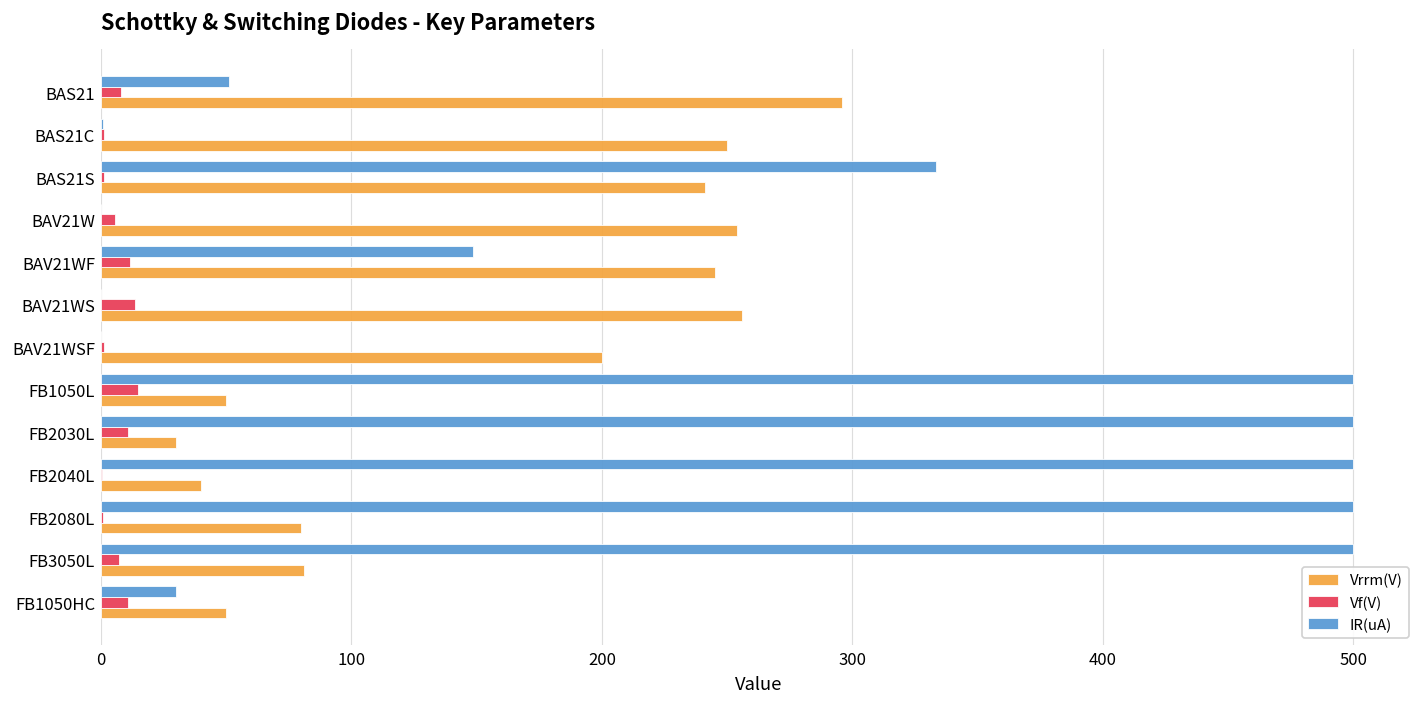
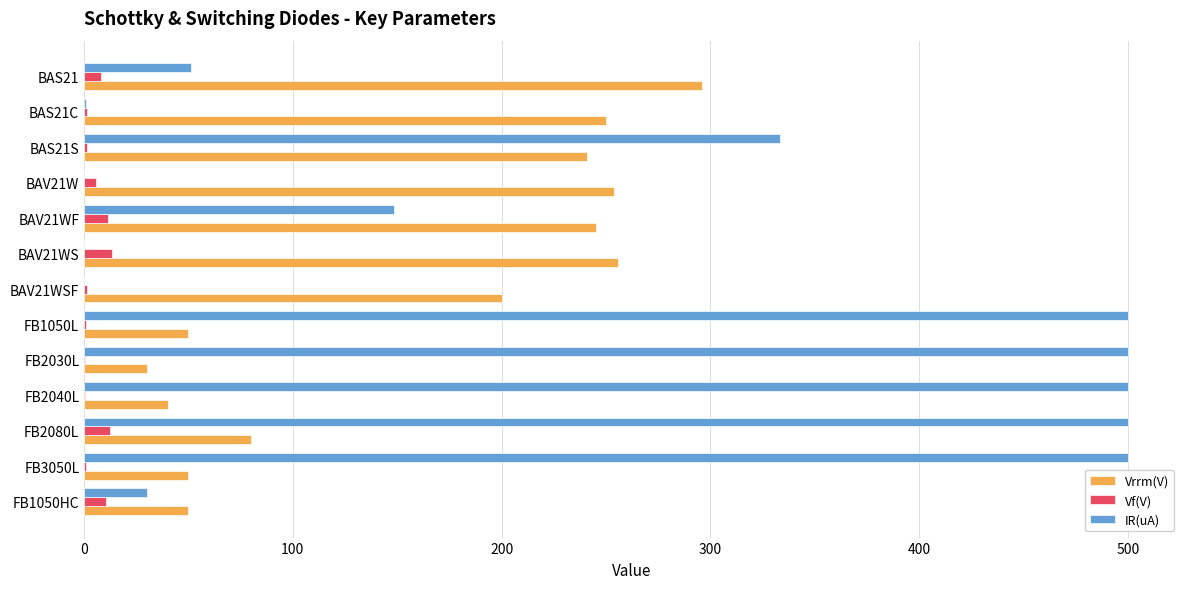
  {
    "Vrrm(V)": {
      "BAS21": 296,
      "BAS21C": 250,
      "BAS21S": 241,
      "BAV21W": 254,
      "BAV21WF": 245,
      "BAV21WS": 256,
      "BAV21WSF": 200,
      "FB1050L": 50,
      "FB2030L": 30,
      "FB2040L": 40,
      "FB2080L": 80,
-     "FB3050L": 81,
+     "FB3050L": 50,
      "FB1050HC": 50
    },
    "Vf(V)": {
      "BAS21": 8,
      "BAS21C": 1,
      "BAS21S": 1,
      "BAV21W": 6,
      "BAV21WF": 12,
      "BAV21WS": 14,
      "BAV21WSF": 1,
-     "FB1050L": 15,
-     "FB2030L": 11,
-     "FB2080L": 1,
-     "FB3050L": 7,
+     "FB1050L": 1,
+     "FB2030L": 1,
+     "FB2080L": 13,
+     "FB3050L": 1,
      "FB1050HC": 11
    },
    "IR(uA)": {
      "BAS21": 51,
      "BAS21S": 333,
      "BAV21WF": 149,
      "FB1050L": 500,
      "FB2030L": 500,
      "FB2040L": 500,
      "FB2080L": 500,
      "FB3050L": 500,
      "FB1050HC": 30
    }
  }
